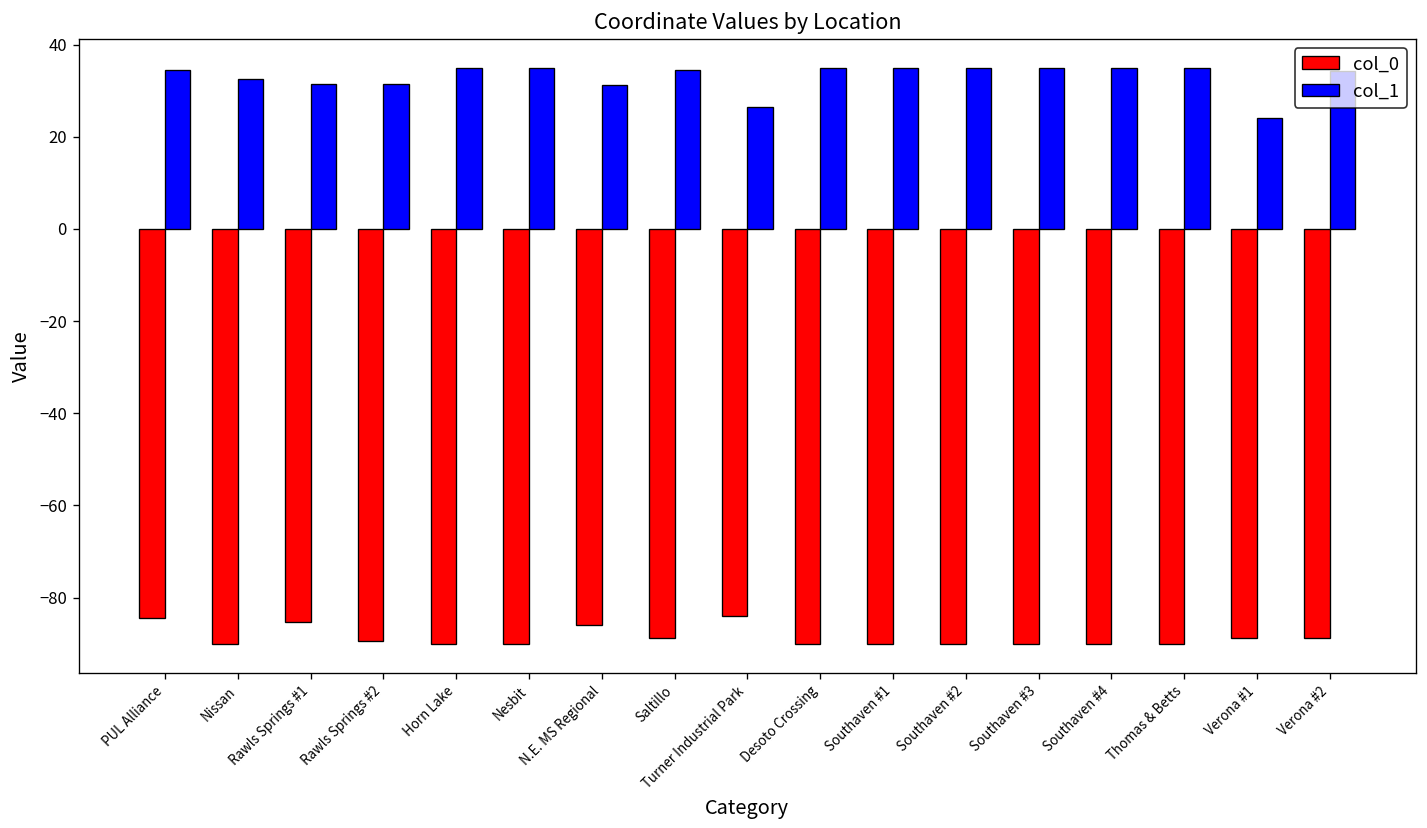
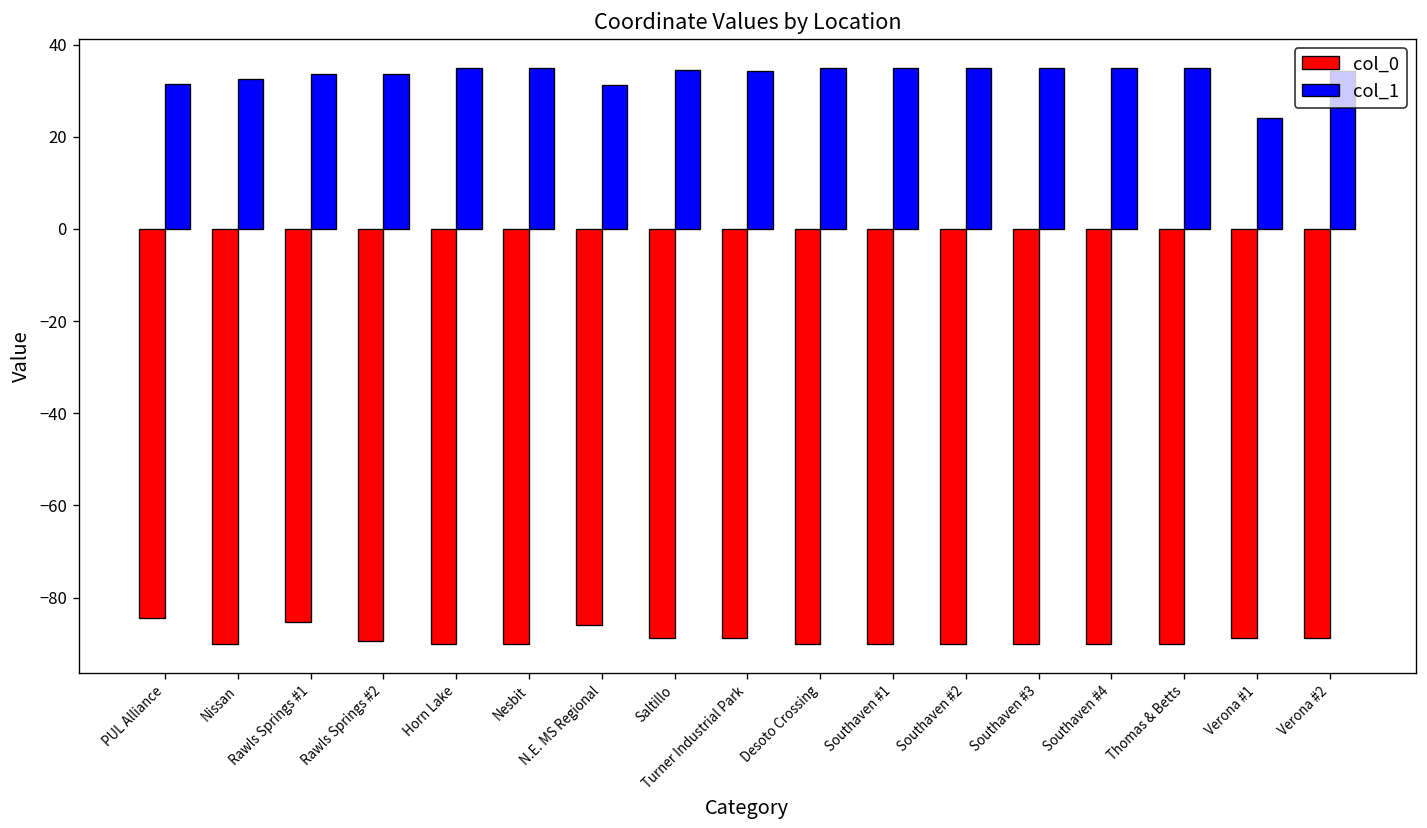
  {
    "col_0": {
      "PUL Alliance": -84,
      "Nissan": -90,
      "Rawls Springs #1": -85,
      "Rawls Springs #2": -89,
      "Horn Lake": -90,
      "Nesbit": -90,
      "N.E. MS Regional": -86,
      "Saltillo": -89,
-     "Turner Industrial Park": -84,
+     "Turner Industrial Park": -89,
      "Desoto Crossing": -90,
      "Southaven #1": -90,
      "Southaven #2": -90,
      "Southaven #3": -90,
      "Southaven #4": -90,
      "Thomas & Betts": -90,
      "Verona #1": -89,
      "Verona #2": -89
    },
    "col_1": {
-     "PUL Alliance": 34,
+     "PUL Alliance": 32,
      "Nissan": 33,
-     "Rawls Springs #1": 31,
-     "Rawls Springs #2": 31,
+     "Rawls Springs #1": 34,
+     "Rawls Springs #2": 34,
      "Horn Lake": 35,
      "Nesbit": 35,
      "N.E. MS Regional": 31,
      "Saltillo": 34,
-     "Turner Industrial Park": 26,
+     "Turner Industrial Park": 34,
      "Desoto Crossing": 35,
      "Southaven #1": 35,
      "Southaven #2": 35,
      "Southaven #3": 35,
      "Southaven #4": 35,
      "Thomas & Betts": 35,
      "Verona #1": 24
    }
  }
